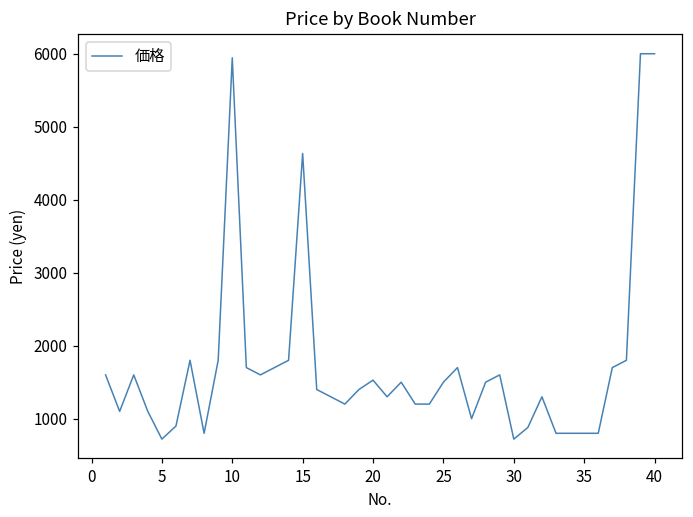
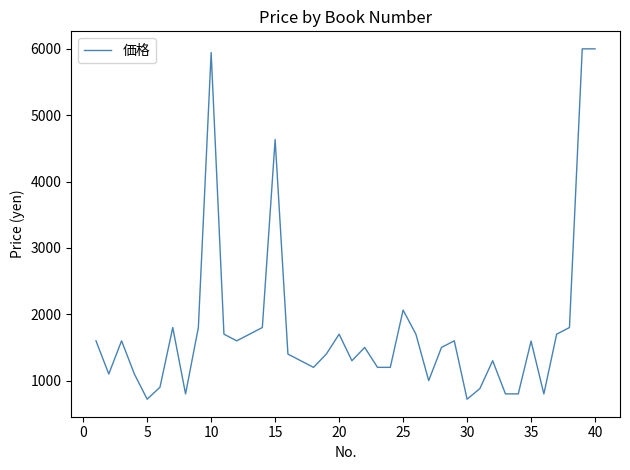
  {
    "5": 700,
    "10": 5900,
    "15": 4600,
-   "20": 1500,
-   "25": 1500,
+   "20": 1700,
+   "25": 2100,
    "30": 700,
-   "35": 800,
+   "35": 1600,
    "40": 6000
  }
